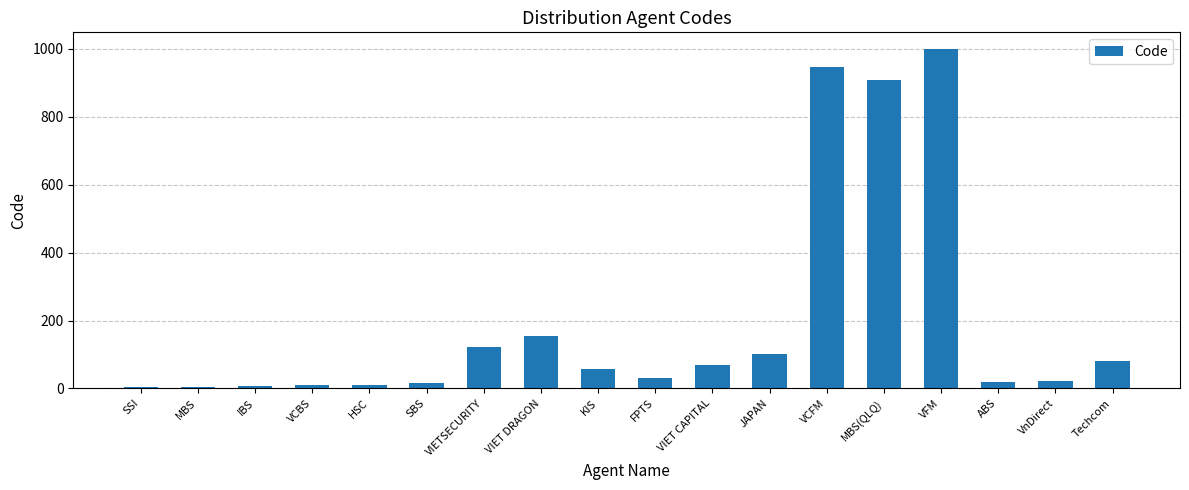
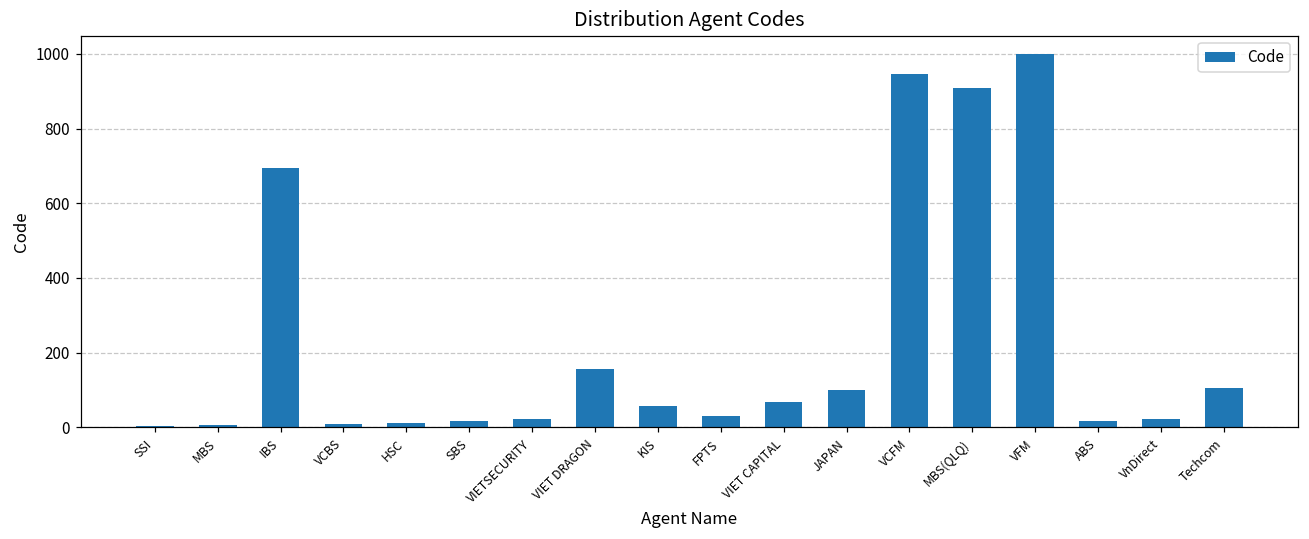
  {
-   "IBS": 10,
+   "IBS": 690,
    "VCBS": 10,
    "HSC": 10,
    "SBS": 20,
-   "VIETSECURITY": 120,
+   "VIETSECURITY": 20,
    "VIET DRAGON": 160,
    "KIS": 60,
    "FPTS": 30,
    "VIET CAPITAL": 70,
    "JAPAN": 100,
    "VCFM": 950,
    "MBS(QLQ)": 910,
    "VFM": 1000,
    "ABS": 20,
    "VnDirect": 20,
-   "Techcom": 80
+   "Techcom": 110
  }
